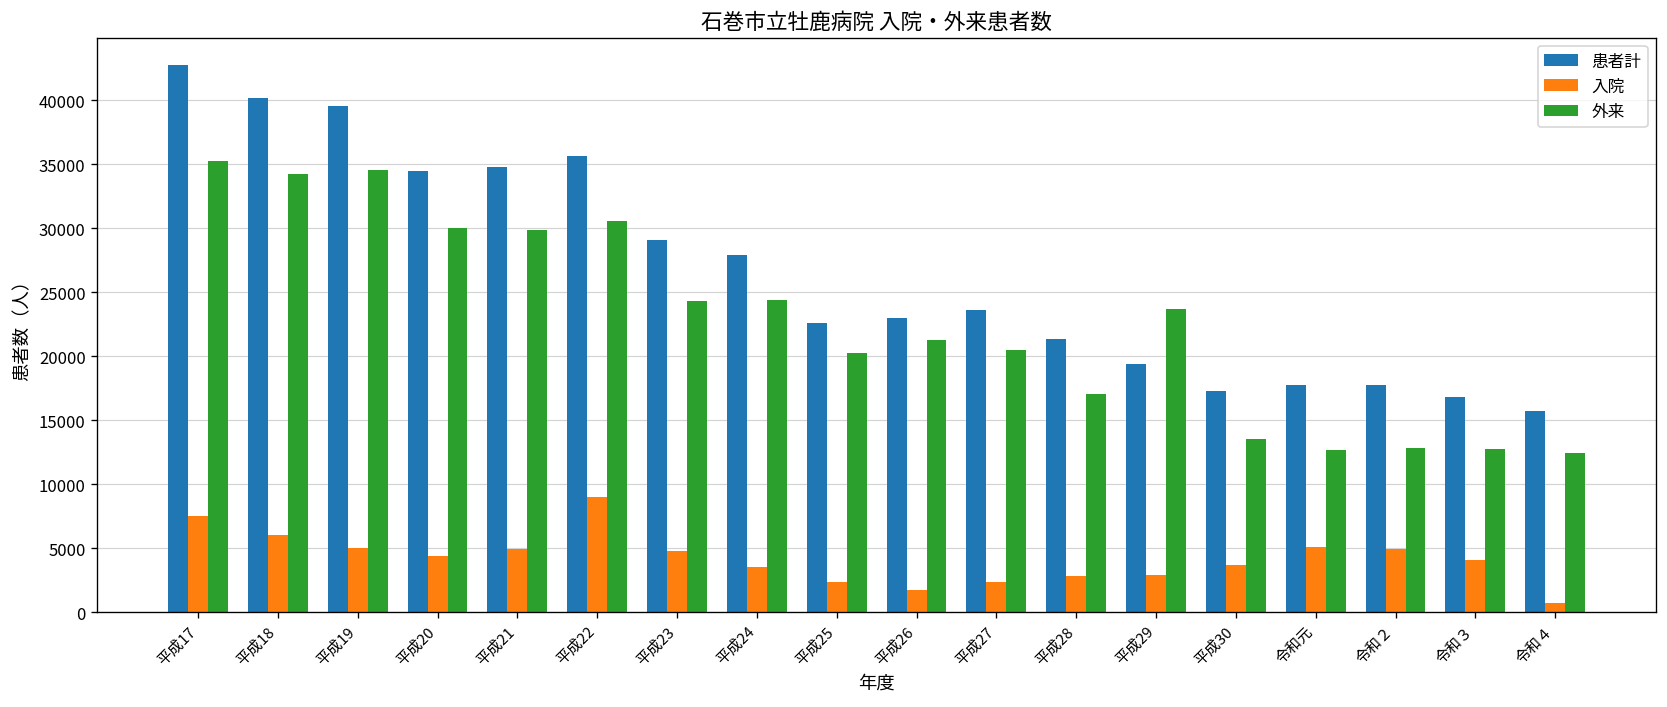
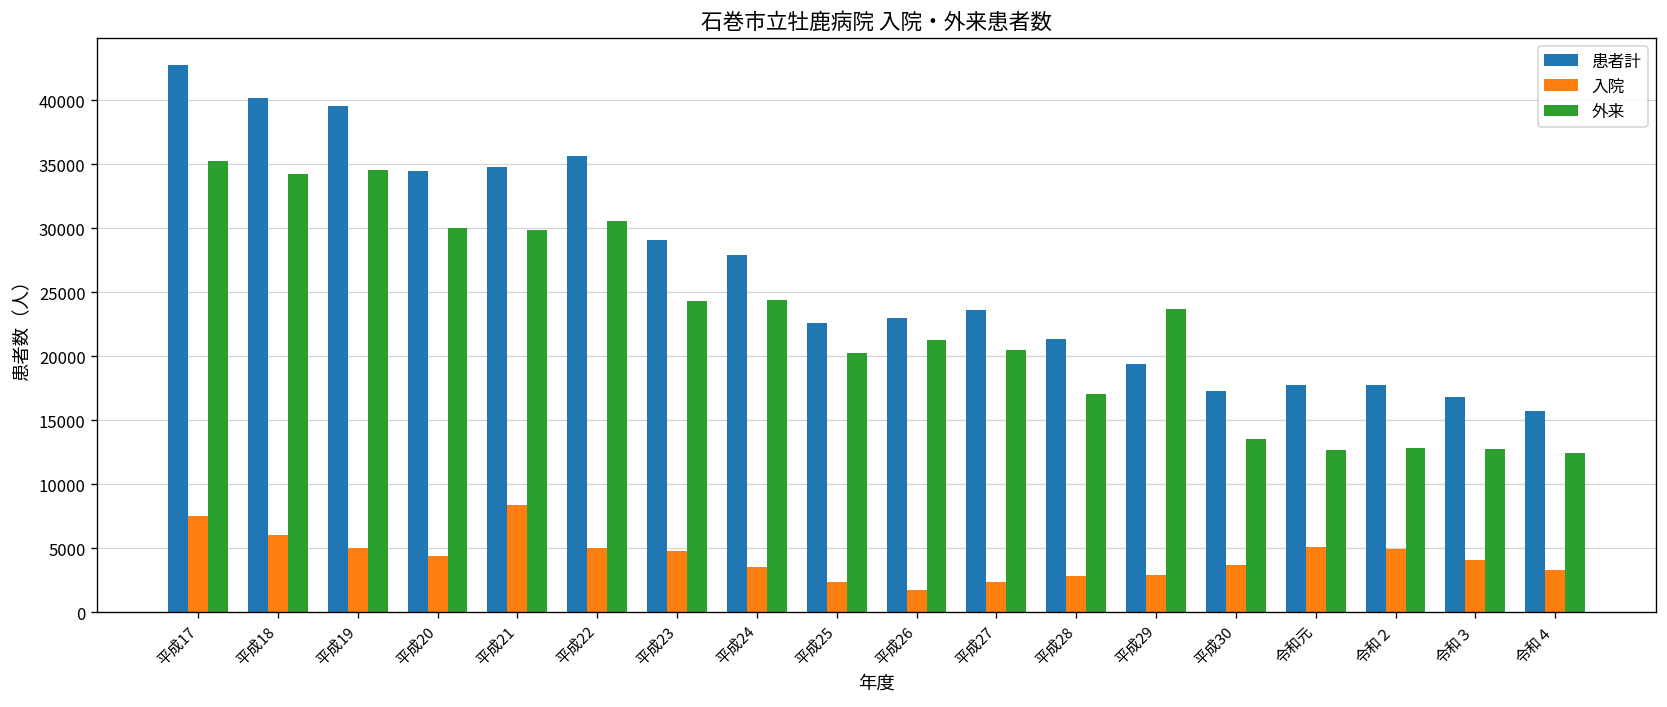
  {
    "患者計": {
      "平成17": 42800,
      "平成18": 40200,
      "平成19": 39600,
      "平成20": 34500,
      "平成21": 34800,
      "平成22": 35600,
      "平成23": 29100,
      "平成24": 27900,
      "平成25": 22600,
      "平成26": 23000,
      "平成27": 23600,
      "平成28": 21300,
      "平成29": 19400,
      "平成30": 17300,
      "令和元": 17800,
      "令和２": 17700,
      "令和３": 16800,
      "令和４": 15700
    },
    "入院": {
      "平成17": 7500,
      "平成18": 6000,
      "平成19": 5000,
      "平成20": 4400,
-     "平成21": 4900,
-     "平成22": 9000,
+     "平成21": 8400,
+     "平成22": 5000,
      "平成23": 4800,
      "平成24": 3500,
      "平成25": 2400,
      "平成26": 1700,
      "平成27": 2400,
      "平成28": 2800,
      "平成29": 2900,
      "平成30": 3700,
      "令和元": 5100,
      "令和２": 4900,
      "令和３": 4000,
-     "令和４": 700
+     "令和４": 3300
    },
    "外来": {
      "平成17": 35200,
      "平成18": 34200,
      "平成19": 34500,
      "平成20": 30100,
      "平成21": 29900,
      "平成22": 30600,
      "平成23": 24300,
      "平成24": 24400,
      "平成25": 20200,
      "平成26": 21300,
      "平成27": 20500,
      "平成28": 17100,
      "平成29": 23700,
      "平成30": 13600,
      "令和元": 12700,
      "令和２": 12800,
      "令和３": 12800,
      "令和４": 12500
    }
  }
